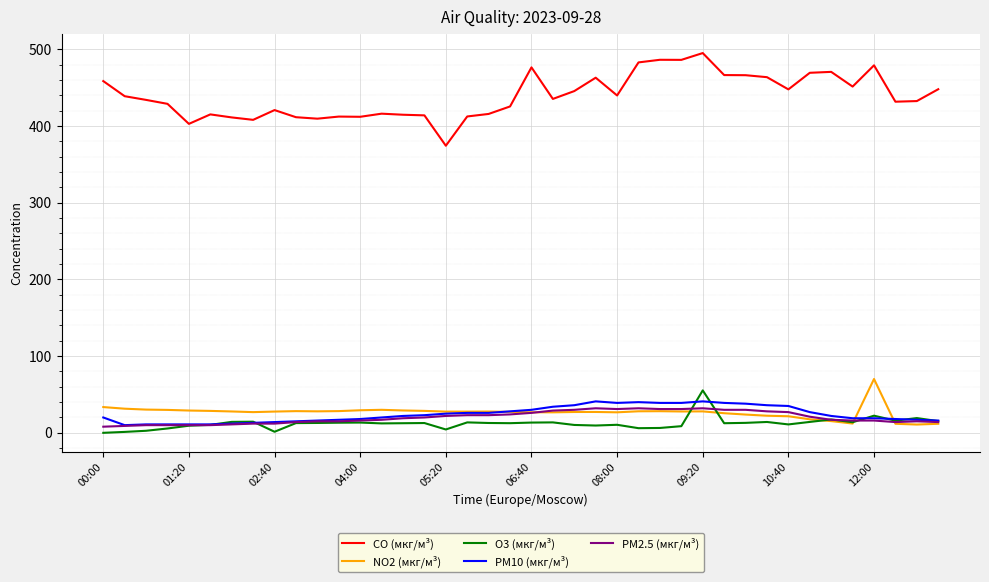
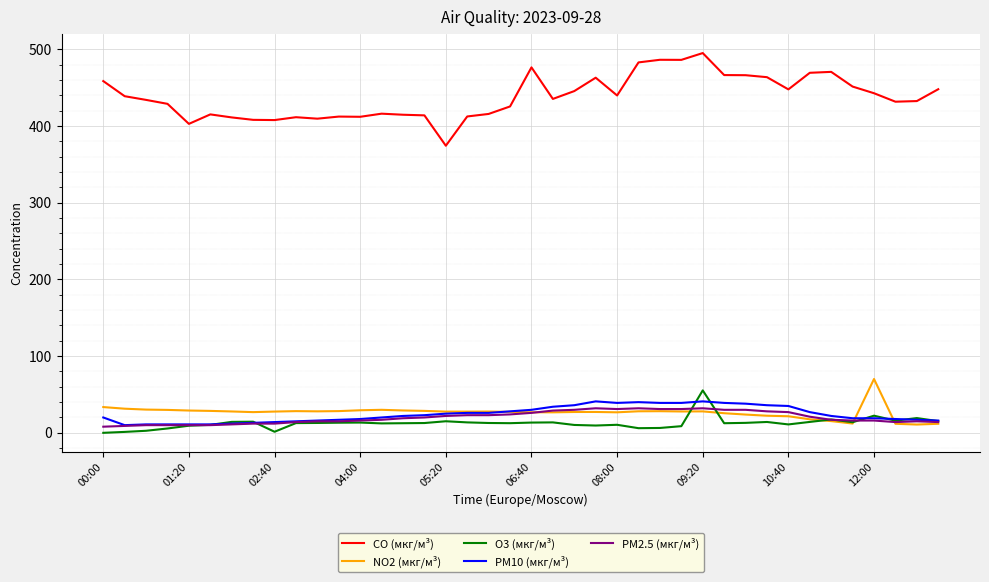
  {
    "CO (мкг/м³)": {
      "00:00": 460,
      "01:20": 400,
-     "02:40": 420,
+     "02:40": 410,
      "04:00": 410,
      "05:20": 370,
      "06:40": 480,
      "08:00": 440,
      "09:20": 500,
      "10:40": 450,
-     "12:00": 480
+     "12:00": 440
    },
    "NO2 (мкг/м³)": {
      "00:00": 30,
      "01:20": 30,
      "02:40": 30,
      "04:00": 30,
      "08:00": 30,
      "09:20": 30,
      "10:40": 20,
      "12:00": 70
    },
    "O3 (мкг/м³)": {
      "00:00": 0,
      "02:40": 0,
-     "05:20": 0,
+     "05:20": 20,
      "06:40": 10,
      "08:00": 10,
      "09:20": 60,
      "10:40": 10,
      "12:00": 20
    },
    "PM10 (мкг/м³)": {
      "00:00": 20,
      "08:00": 40,
      "09:20": 40,
      "10:40": 40
    },
    "PM2.5 (мкг/м³)": {
      "00:00": 10,
      "08:00": 30,
      "09:20": 30,
      "10:40": 30
    }
  }
